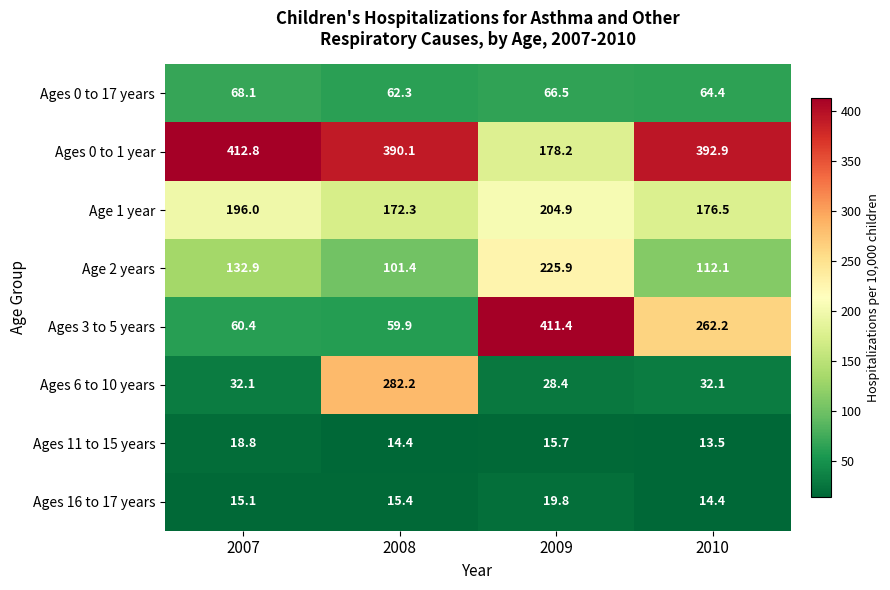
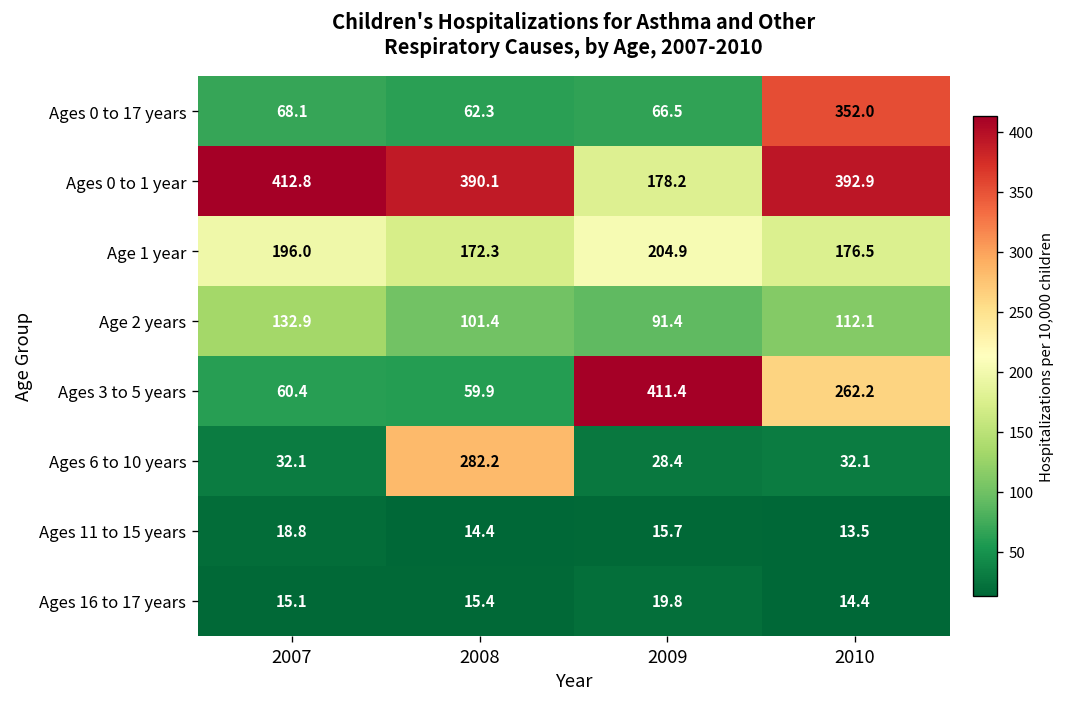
  {
    "Ages 0 to 17 years": {
      "2007": 68.1,
      "2008": 62.3,
      "2009": 66.5,
-     "2010": 64.4
+     "2010": 352.0
    },
    "Ages 0 to 1 year": {
      "2007": 412.8,
      "2008": 390.1,
      "2009": 178.2,
      "2010": 392.9
    },
    "Age 1 year": {
      "2007": 196.0,
      "2008": 172.3,
      "2009": 204.9,
      "2010": 176.5
    },
    "Age 2 years": {
      "2007": 132.9,
      "2008": 101.4,
-     "2009": 225.9,
+     "2009": 91.4,
      "2010": 112.1
    },
    "Ages 3 to 5 years": {
      "2007": 60.4,
      "2008": 59.9,
      "2009": 411.4,
      "2010": 262.2
    },
    "Ages 6 to 10 years": {
      "2007": 32.1,
      "2008": 282.2,
      "2009": 28.4,
      "2010": 32.1
    },
    "Ages 11 to 15 years": {
      "2007": 18.8,
      "2008": 14.4,
      "2009": 15.7,
      "2010": 13.5
    },
    "Ages 16 to 17 years": {
      "2007": 15.1,
      "2008": 15.4,
      "2009": 19.8,
      "2010": 14.4
    }
  }
